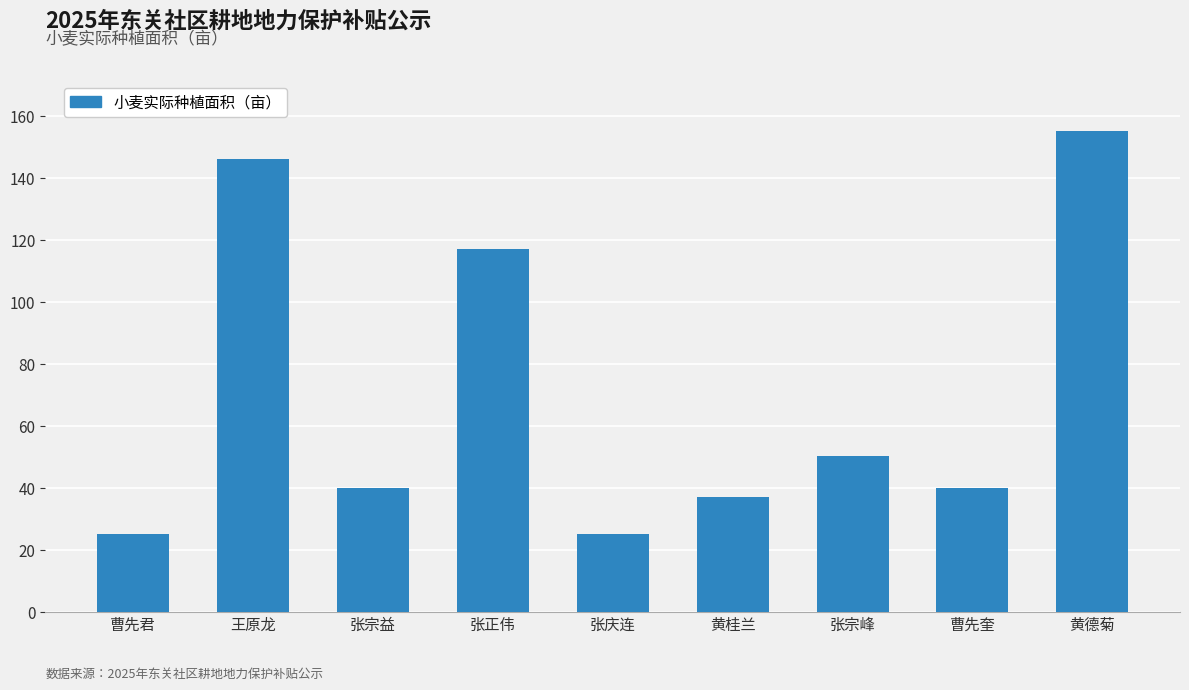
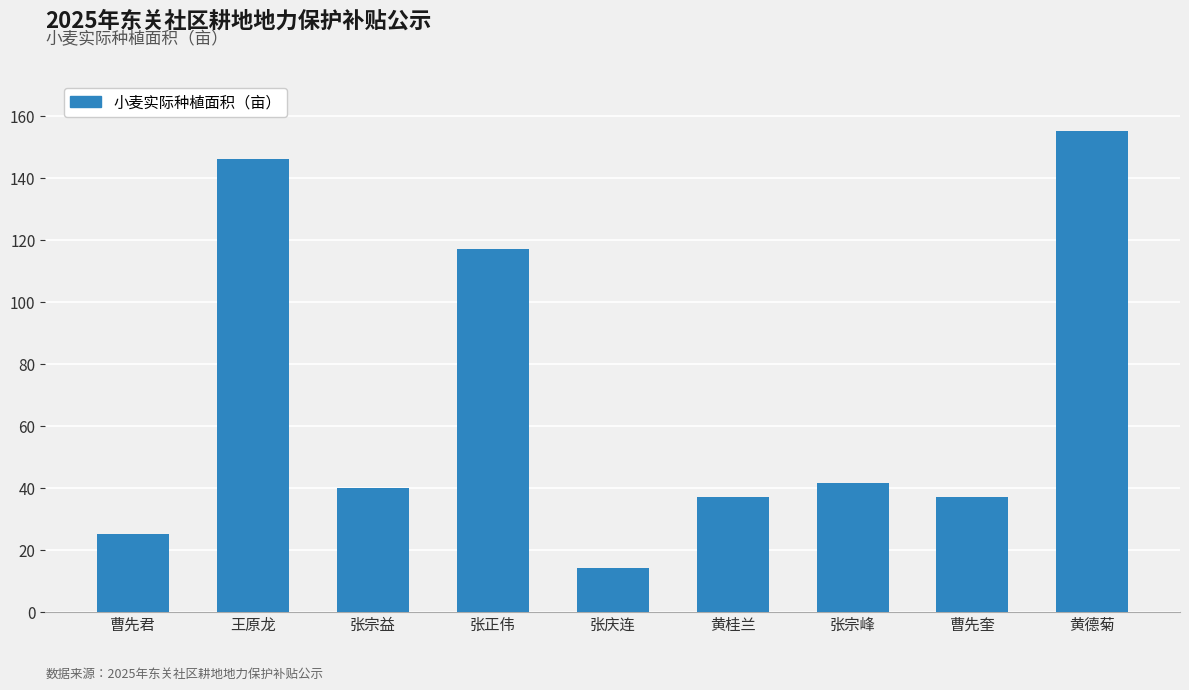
  {
    "曹先君": 25,
    "王原龙": 146,
    "张宗益": 40,
    "张正伟": 117,
-   "张庆连": 25,
+   "张庆连": 14,
    "黄桂兰": 37,
-   "张宗峰": 50,
-   "曹先奎": 40,
+   "张宗峰": 42,
+   "曹先奎": 37,
    "黄德菊": 155
  }
